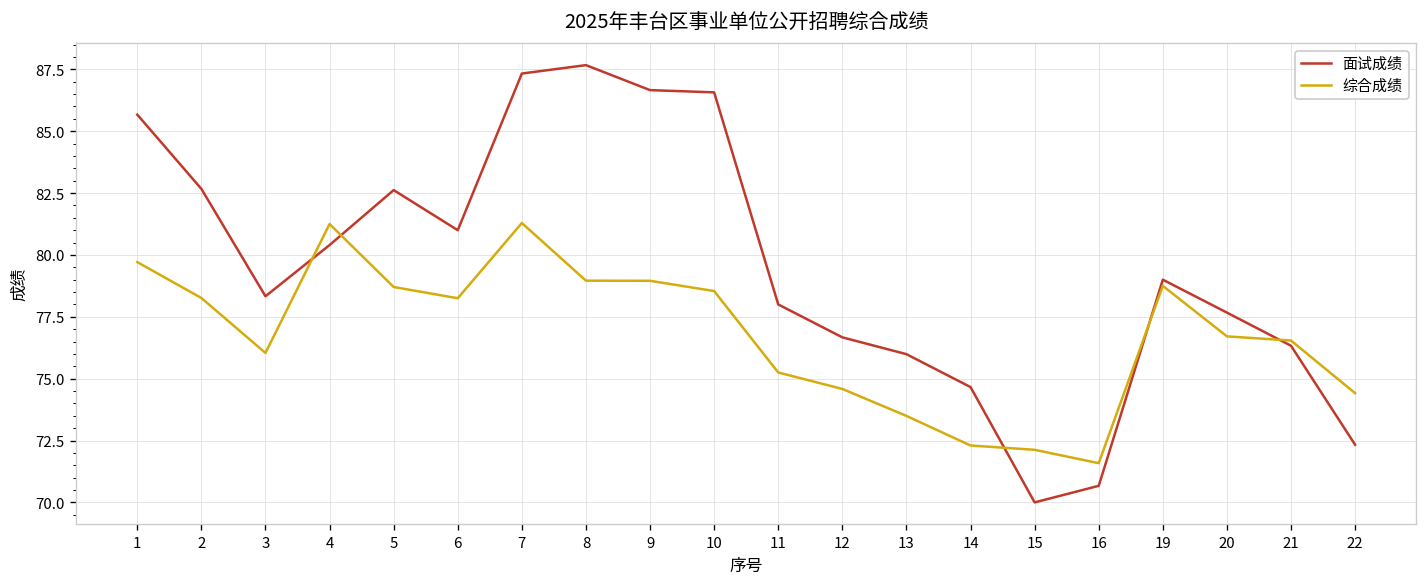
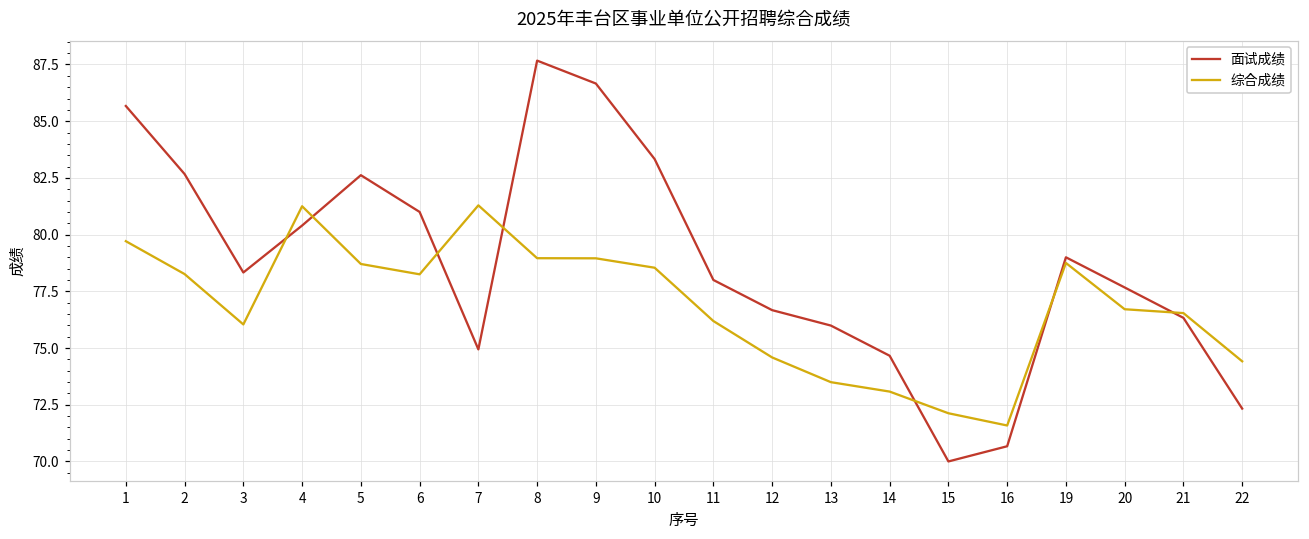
  {
    "面试成绩": {
      "1": 85.7,
      "2": 82.7,
      "3": 78.3,
      "4": 80.4,
      "5": 82.6,
      "6": 81.0,
-     "7": 87.3,
+     "7": 74.9,
      "8": 87.7,
      "9": 86.7,
-     "10": 86.6,
+     "10": 83.3,
      "11": 78.0,
      "12": 76.7,
      "13": 76.0,
      "14": 74.7,
      "15": 70.0,
      "16": 70.7,
      "19": 79.0,
      "20": 77.7,
      "21": 76.3,
      "22": 72.3
    },
    "综合成绩": {
      "1": 79.7,
      "2": 78.3,
      "3": 76.0,
      "4": 81.3,
      "5": 78.7,
      "6": 78.3,
      "7": 81.3,
      "8": 79.0,
      "9": 79.0,
      "10": 78.5,
-     "11": 75.3,
+     "11": 76.2,
      "12": 74.6,
      "13": 73.5,
-     "14": 72.3,
+     "14": 73.1,
      "15": 72.1,
      "16": 71.6,
      "19": 78.8,
      "20": 76.7,
      "21": 76.5,
      "22": 74.4
    }
  }
